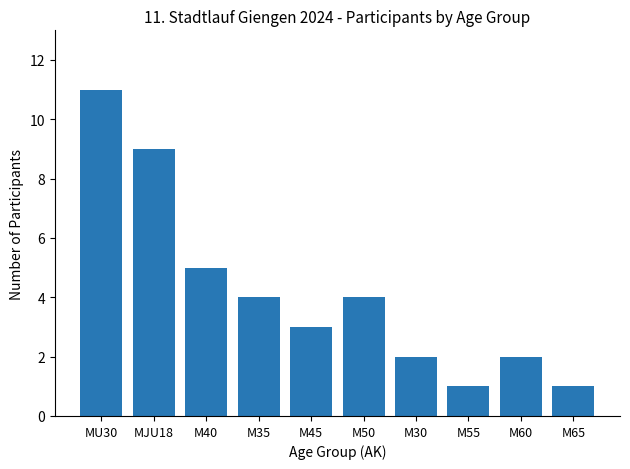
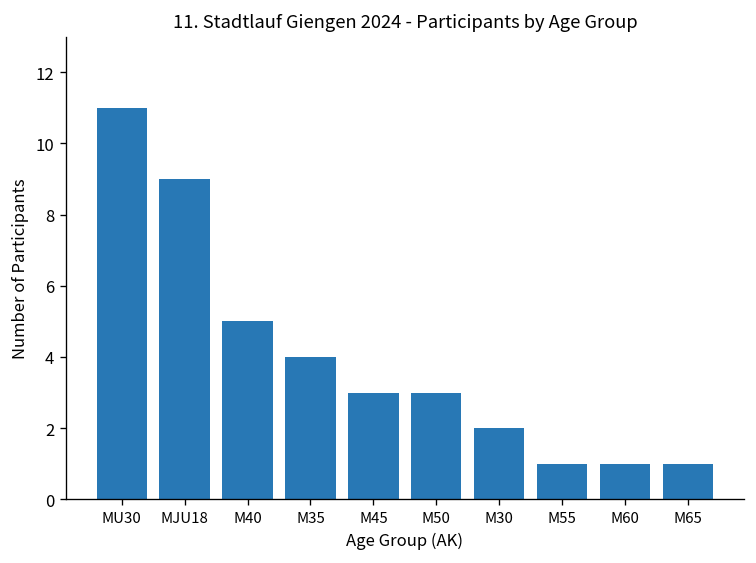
  {
    "MU30": 11,
    "MJU18": 9,
    "M40": 5,
    "M35": 4,
    "M45": 3,
-   "M50": 4,
+   "M50": 3,
    "M30": 2,
    "M55": 1,
-   "M60": 2,
+   "M60": 1,
    "M65": 1
  }
